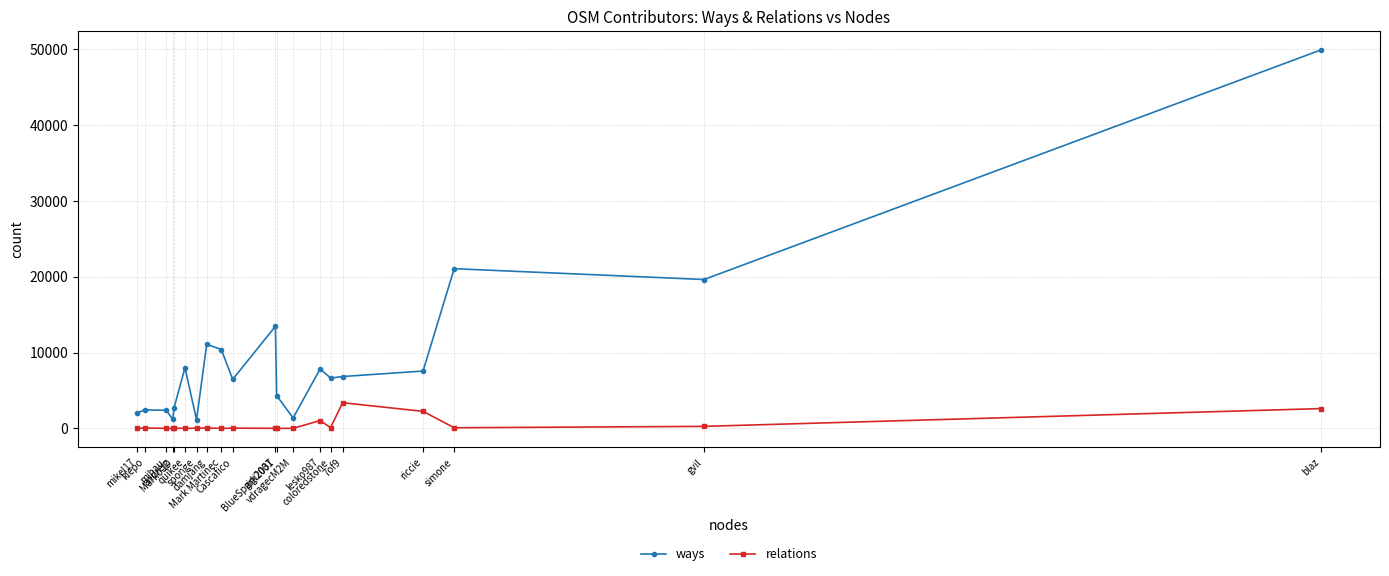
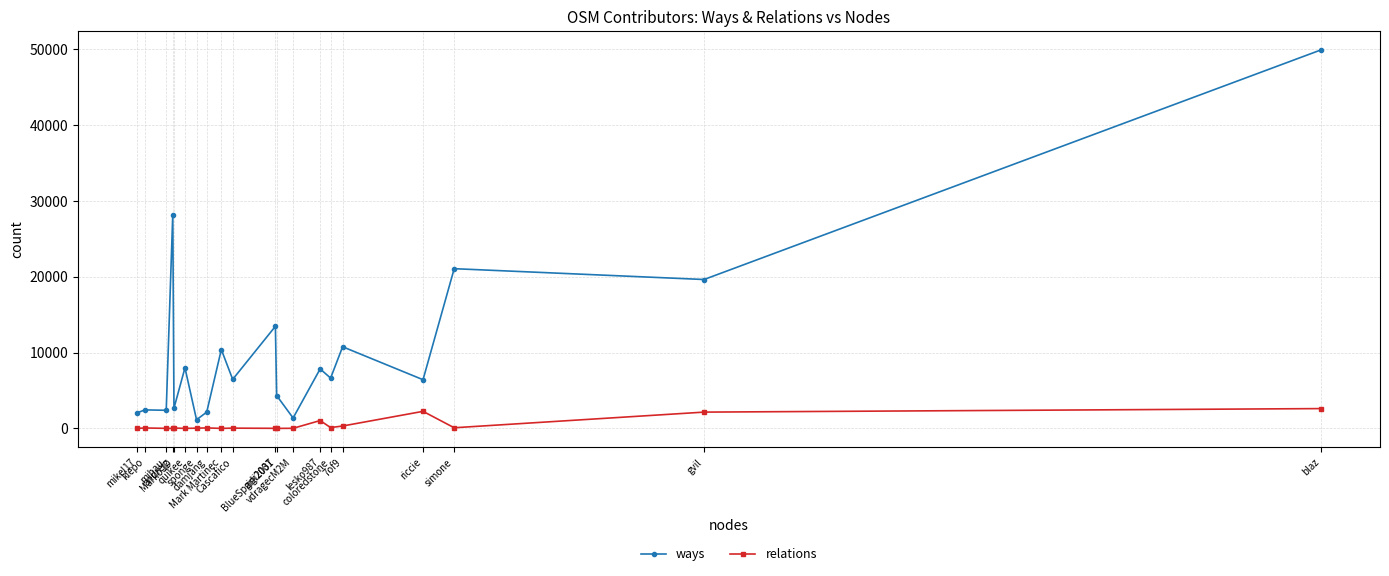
  {
    "ways": {
      "mikel17": 2000,
      "klepo": 2000,
      "mihau": 2000,
-     "andrejz": 1000,
+     "andrejz": 28000,
      "MarkoJD": 3000,
      "quikee": 8000,
      "sponge": 1000,
-     "damjang": 11000,
+     "damjang": 2000,
      "Mark Martinec": 10000,
      "Cascafico": 6000,
      "BlueSpark2001": 13000,
      "gigi2037": 4000,
      "vdragecM2M": 1000,
      "lesko987": 8000,
      "coloredstone": 7000,
-     "7of9": 7000,
-     "riccie": 8000,
+     "7of9": 11000,
+     "riccie": 6000,
      "simone": 21000,
      "gvil": 20000,
      "blaz": 50000
    },
    "relations": {
      "mikel17": 0,
      "klepo": 0,
      "mihau": 0,
      "andrejz": 0,
      "MarkoJD": 0,
      "quikee": 0,
      "sponge": 0,
      "damjang": 0,
      "Mark Martinec": 0,
      "Cascafico": 0,
      "BlueSpark2001": 0,
      "gigi2037": 0,
      "vdragecM2M": 0,
      "lesko987": 1000,
      "coloredstone": 0,
-     "7of9": 3000,
+     "7of9": 0,
      "riccie": 2000,
      "simone": 0,
-     "gvil": 0,
+     "gvil": 2000,
      "blaz": 3000
    }
  }
